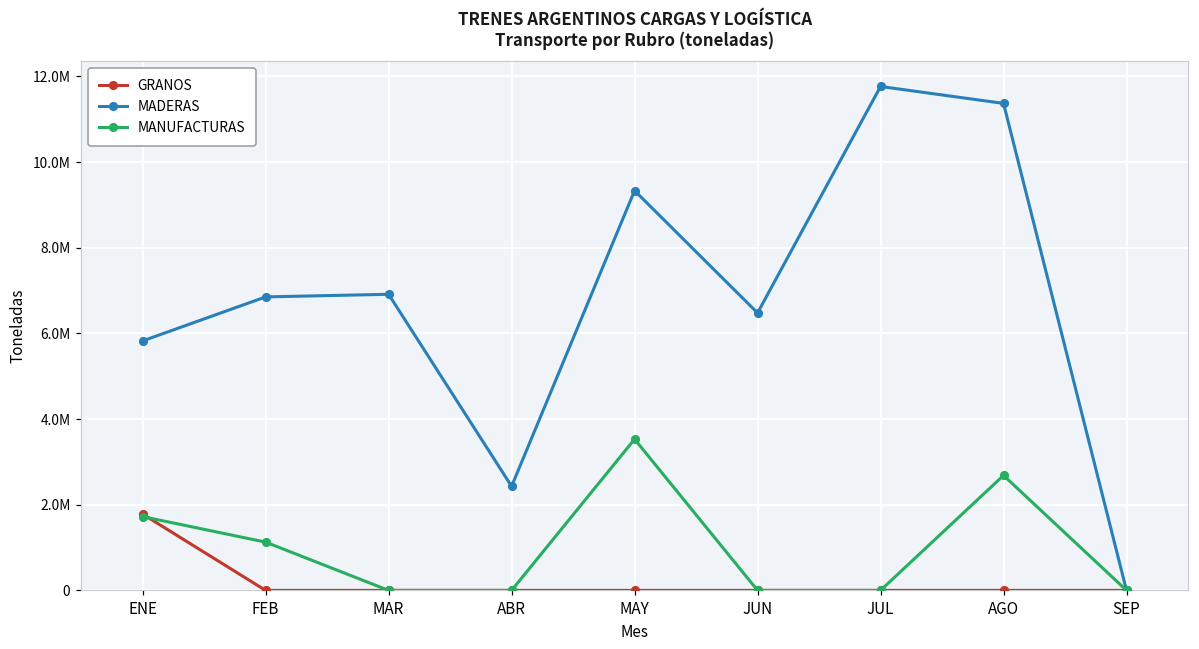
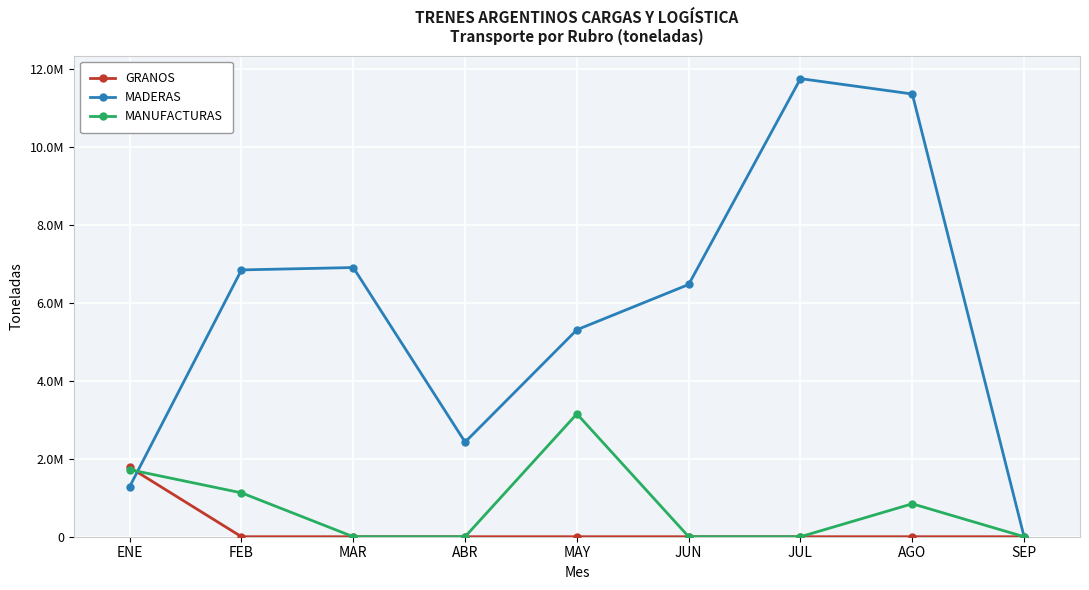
  {
    "GRANOS": {
      "FEB": 0,
      "MAY": 0,
      "AGO": 0
    },
    "MADERAS": {
-     "ENE": 5800000,
+     "ENE": 1300000,
      "FEB": 6900000,
      "MAR": 6900000,
      "ABR": 2400000,
-     "MAY": 9300000,
+     "MAY": 5300000,
      "JUN": 6500000,
      "JUL": 11800000,
      "AGO": 11400000
    },
    "MANUFACTURAS": {
      "FEB": 1100000,
-     "MAY": 3500000,
-     "AGO": 2700000
+     "MAY": 3200000,
+     "AGO": 800000
    }
  }
